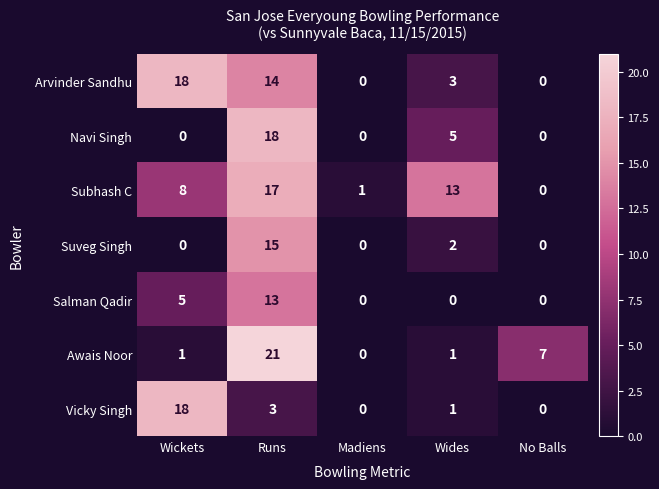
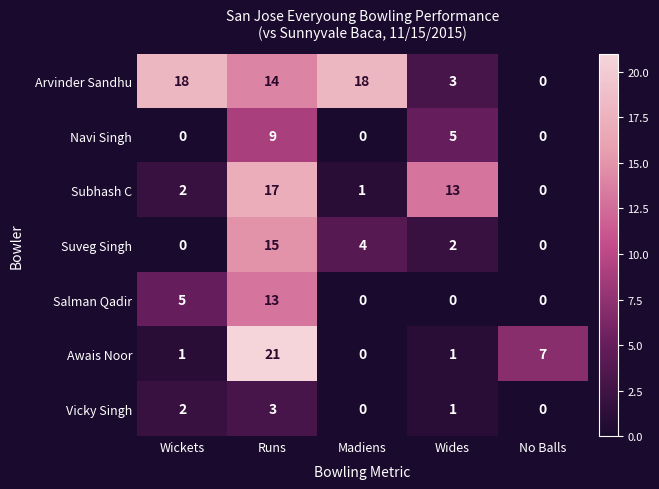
  {
    "Arvinder Sandhu": {
      "Wickets": 18,
      "Runs": 14,
-     "Madiens": 0,
+     "Madiens": 18,
      "Wides": 3,
      "No Balls": 0
    },
    "Navi Singh": {
      "Wickets": 0,
-     "Runs": 18,
+     "Runs": 9,
      "Madiens": 0,
      "Wides": 5,
      "No Balls": 0
    },
    "Subhash C": {
-     "Wickets": 8,
+     "Wickets": 2,
      "Runs": 17,
      "Madiens": 1,
      "Wides": 13,
      "No Balls": 0
    },
    "Suveg Singh": {
      "Wickets": 0,
      "Runs": 15,
-     "Madiens": 0,
+     "Madiens": 4,
      "Wides": 2,
      "No Balls": 0
    },
    "Salman Qadir": {
      "Wickets": 5,
      "Runs": 13,
      "Madiens": 0,
      "Wides": 0,
      "No Balls": 0
    },
    "Awais Noor": {
      "Wickets": 1,
      "Runs": 21,
      "Madiens": 0,
      "Wides": 1,
      "No Balls": 7
    },
    "Vicky Singh": {
-     "Wickets": 18,
+     "Wickets": 2,
      "Runs": 3,
      "Madiens": 0,
      "Wides": 1,
      "No Balls": 0
    }
  }
